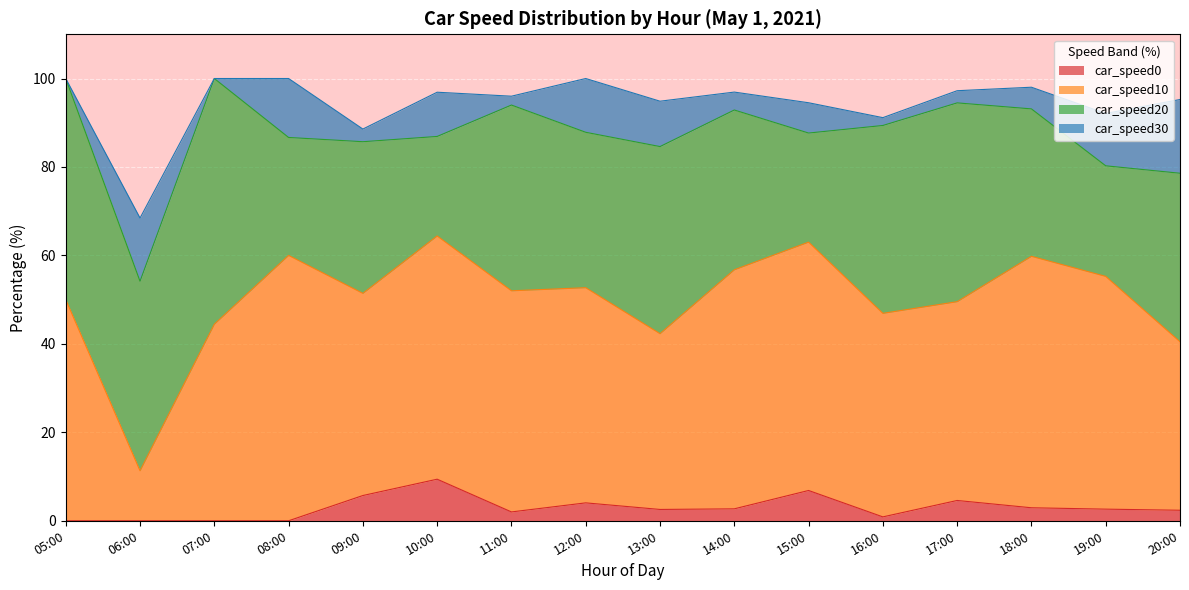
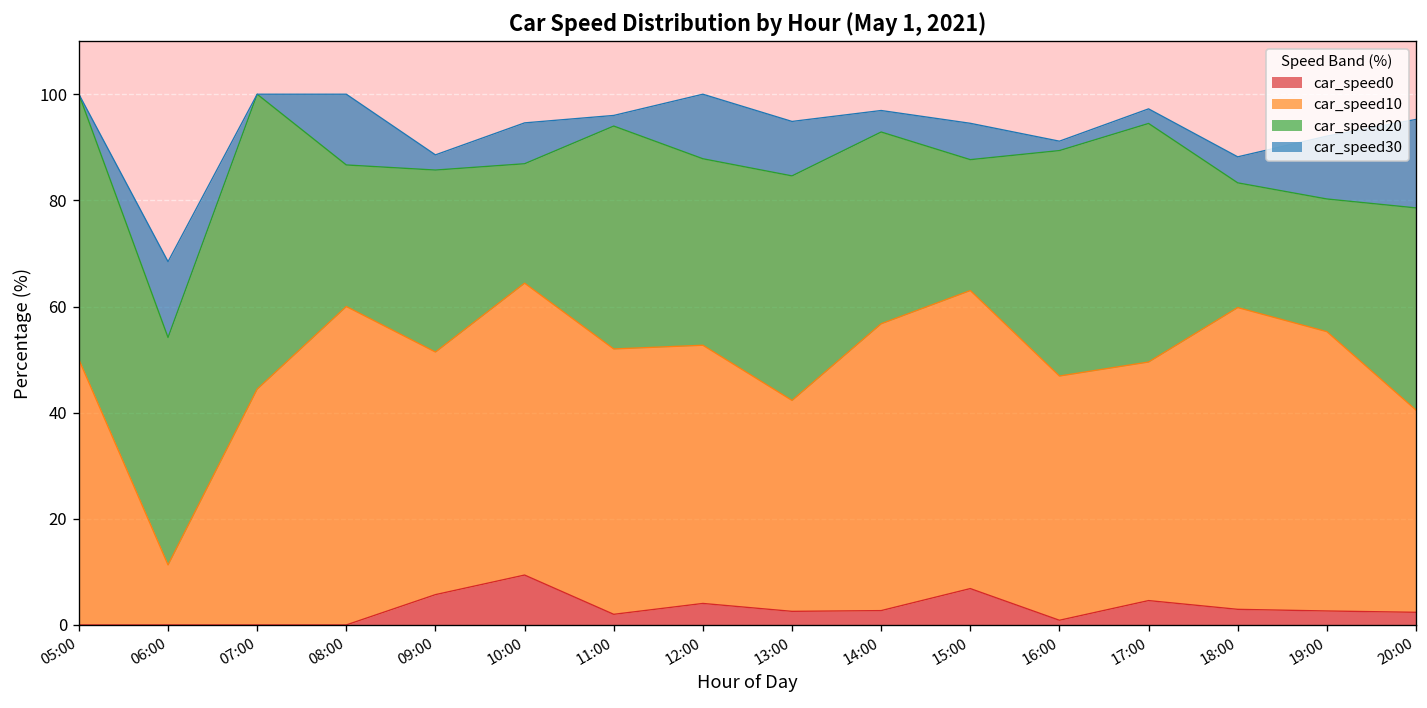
  {
    "car_speed0": {
      "05:00": 0,
      "06:00": 0,
      "07:00": 0,
      "08:00": 0,
      "09:00": 6,
      "10:00": 9,
      "11:00": 2,
      "12:00": 4,
      "13:00": 3,
      "14:00": 3,
      "15:00": 7,
      "16:00": 1,
      "17:00": 5,
      "18:00": 3,
      "19:00": 3,
      "20:00": 2
    },
    "car_speed10": {
      "05:00": 50,
      "06:00": 11,
      "07:00": 44,
      "08:00": 60,
      "09:00": 46,
      "10:00": 55,
      "11:00": 50,
      "12:00": 49,
      "13:00": 40,
      "14:00": 54,
      "15:00": 56,
      "16:00": 46,
      "17:00": 45,
      "18:00": 57,
      "19:00": 53,
      "20:00": 38
    },
    "car_speed20": {
      "06:00": 43,
      "08:00": 27,
      "09:00": 34,
      "10:00": 23,
      "11:00": 42,
      "12:00": 35,
      "13:00": 42,
      "14:00": 36,
      "15:00": 25,
      "16:00": 42,
      "17:00": 45,
-     "18:00": 33,
+     "18:00": 24,
      "19:00": 25,
      "20:00": 38
    },
    "car_speed30": {
      "06:00": 14,
      "08:00": 13,
      "09:00": 3,
-     "10:00": 10,
+     "10:00": 8,
      "11:00": 2,
      "12:00": 12,
      "13:00": 10,
      "14:00": 4,
      "15:00": 7,
      "16:00": 2,
      "17:00": 3,
      "18:00": 5,
      "20:00": 17
    }
  }
